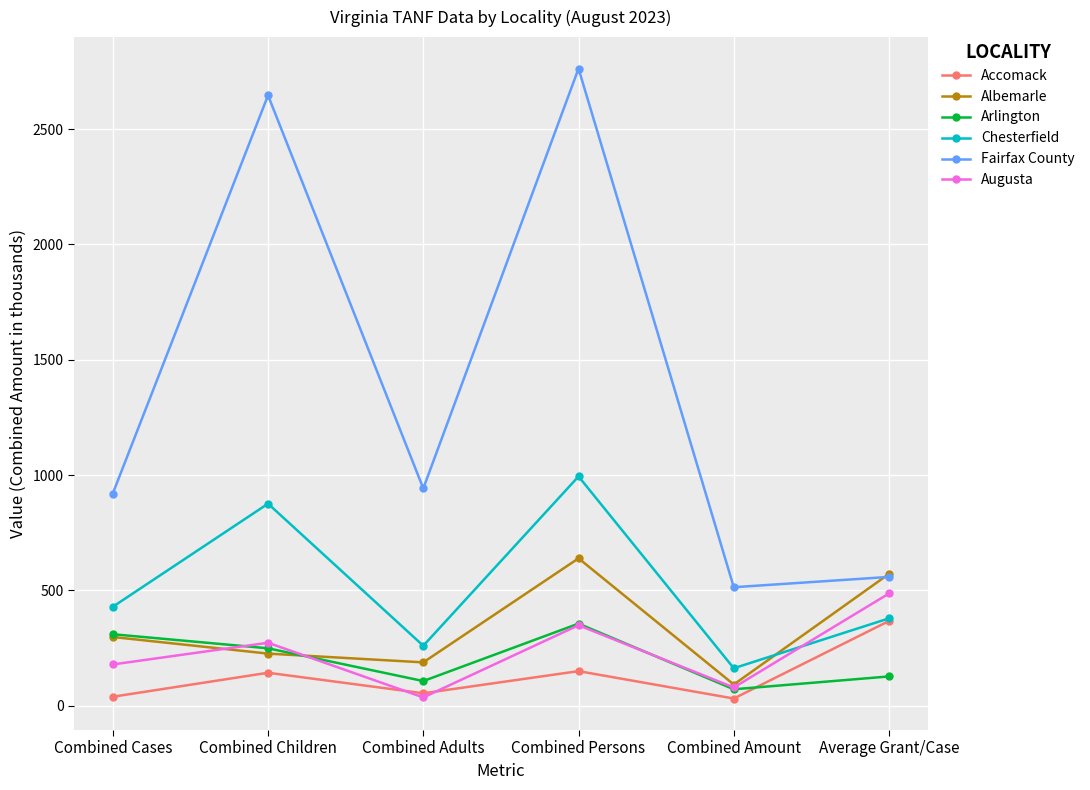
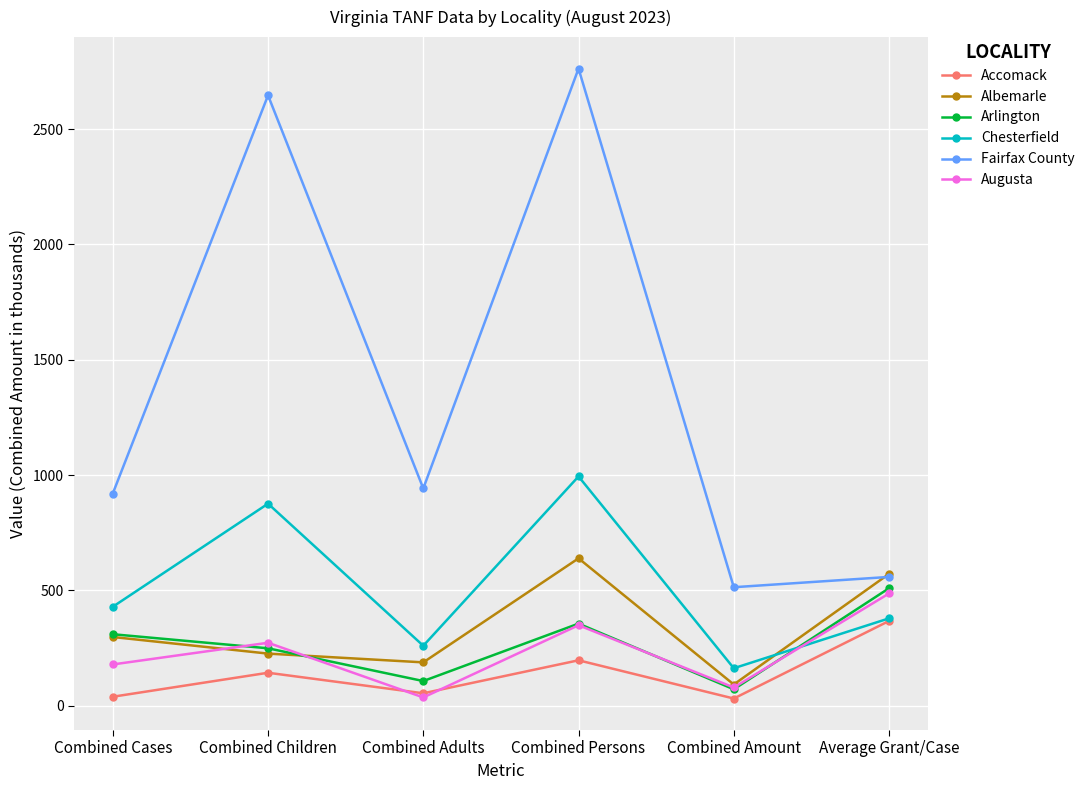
  {
    "Accomack": {
      "Combined Cases": 40,
      "Combined Children": 140,
      "Combined Adults": 50,
-     "Combined Persons": 150,
+     "Combined Persons": 200,
      "Combined Amount": 30,
      "Average Grant/Case": 370
    },
    "Albemarle": {
      "Combined Cases": 300,
      "Combined Children": 230,
      "Combined Adults": 190,
      "Combined Persons": 640,
      "Combined Amount": 90,
      "Average Grant/Case": 570
    },
    "Arlington": {
      "Combined Cases": 310,
      "Combined Children": 250,
      "Combined Adults": 110,
-     "Average Grant/Case": 130
+     "Average Grant/Case": 510
    },
    "Chesterfield": {
      "Combined Cases": 430,
      "Combined Children": 880,
      "Combined Adults": 260,
      "Combined Persons": 990,
      "Combined Amount": 160,
      "Average Grant/Case": 380
    },
    "Fairfax County": {
      "Combined Cases": 920,
      "Combined Children": 2650,
      "Combined Adults": 940,
      "Combined Persons": 2760,
      "Combined Amount": 510,
      "Average Grant/Case": 560
    },
    "Augusta": {
      "Combined Cases": 180,
      "Combined Children": 270,
      "Combined Adults": 40,
      "Average Grant/Case": 490
    }
  }
